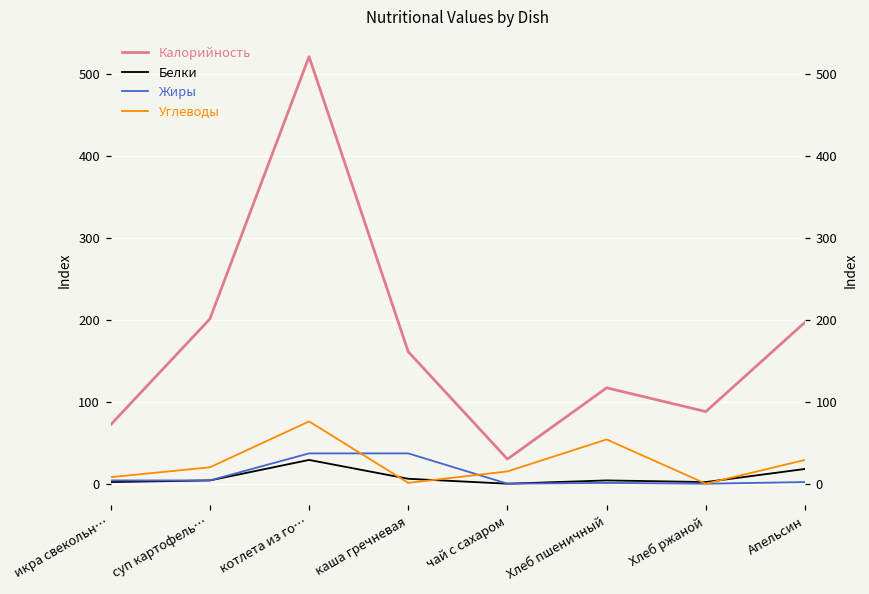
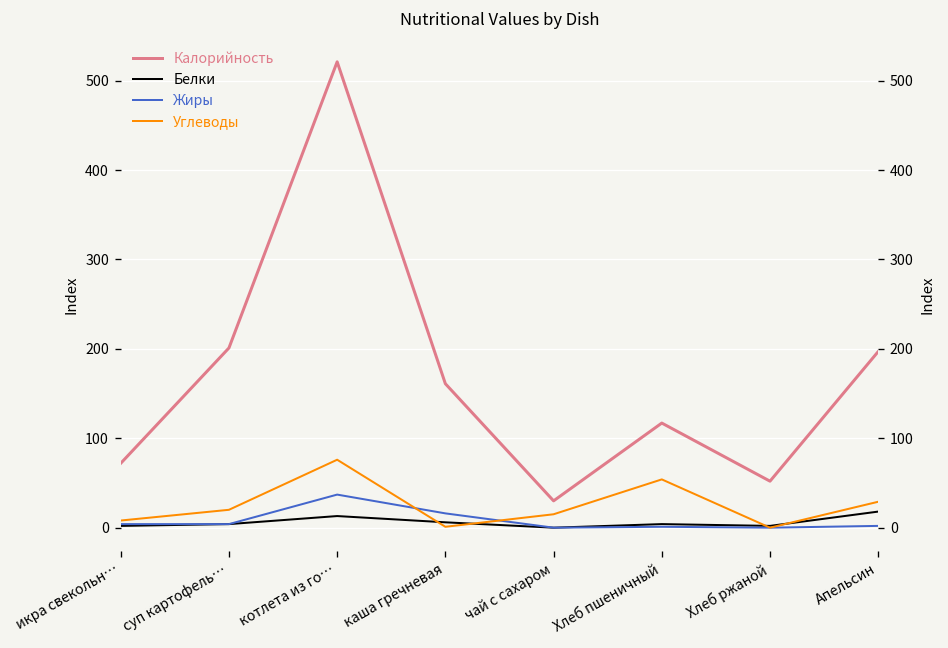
  {
    "Калорийность": {
      "икра свекольн…": 70,
      "суп картофель…": 200,
      "котлета из го…": 520,
      "каша гречневая": 160,
      "чай с сахаром": 30,
      "Хлеб пшеничный": 120,
-     "Хлеб ржаной": 90,
+     "Хлеб ржаной": 50,
      "Апельсин": 200
    },
    "Белки": {
-     "котлета из го…": 30,
+     "котлета из го…": 10,
      "каша гречневая": 10,
      "Апельсин": 20
    },
    "Жиры": {
      "котлета из го…": 40,
-     "каша гречневая": 40,
+     "каша гречневая": 20,
      "Апельсин": 0
    },
    "Углеводы": {
      "икра свекольн…": 10,
      "суп картофель…": 20,
      "котлета из го…": 80,
      "каша гречневая": 0,
      "чай с сахаром": 20,
      "Хлеб пшеничный": 50,
      "Апельсин": 30
    }
  }
